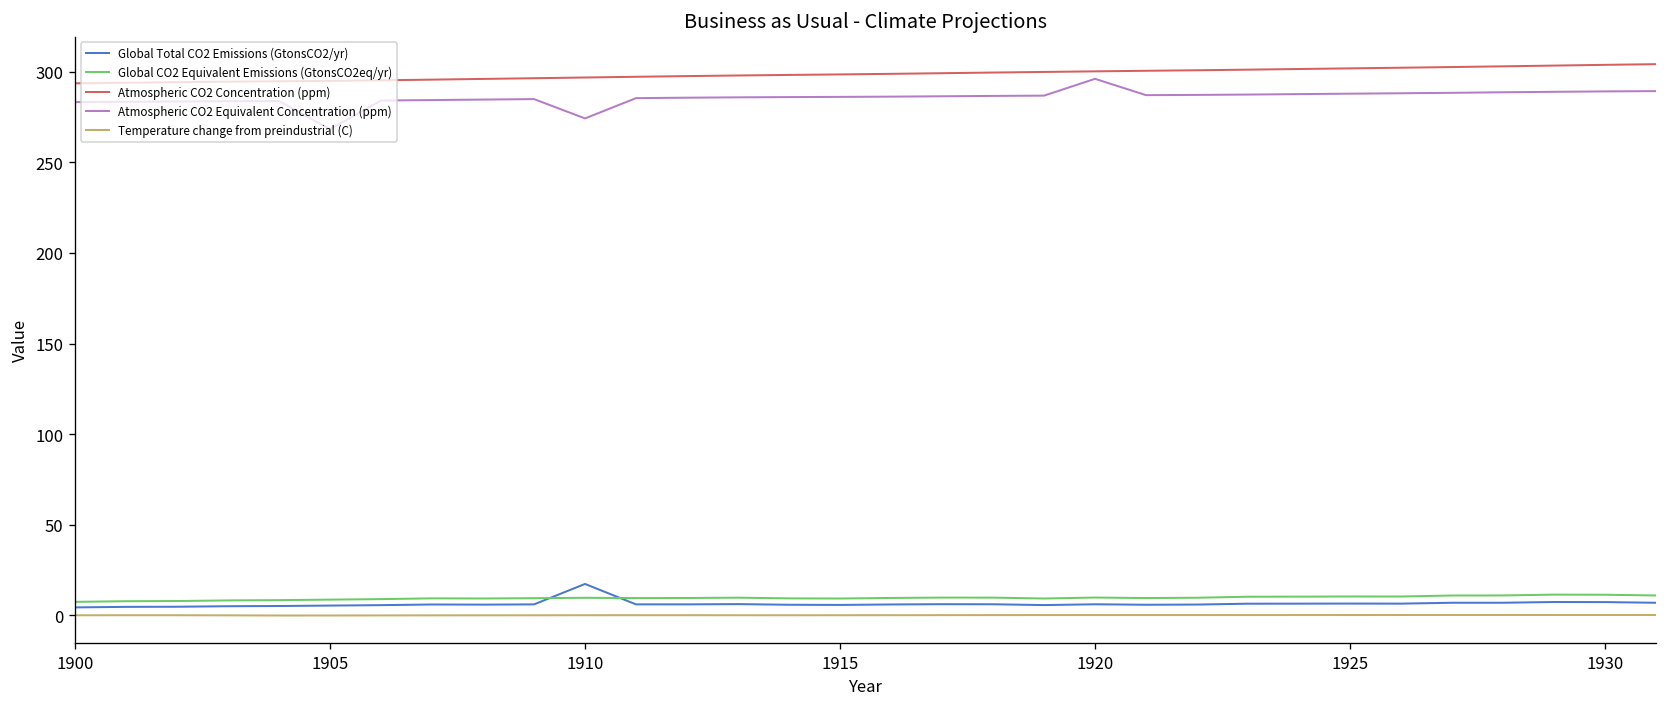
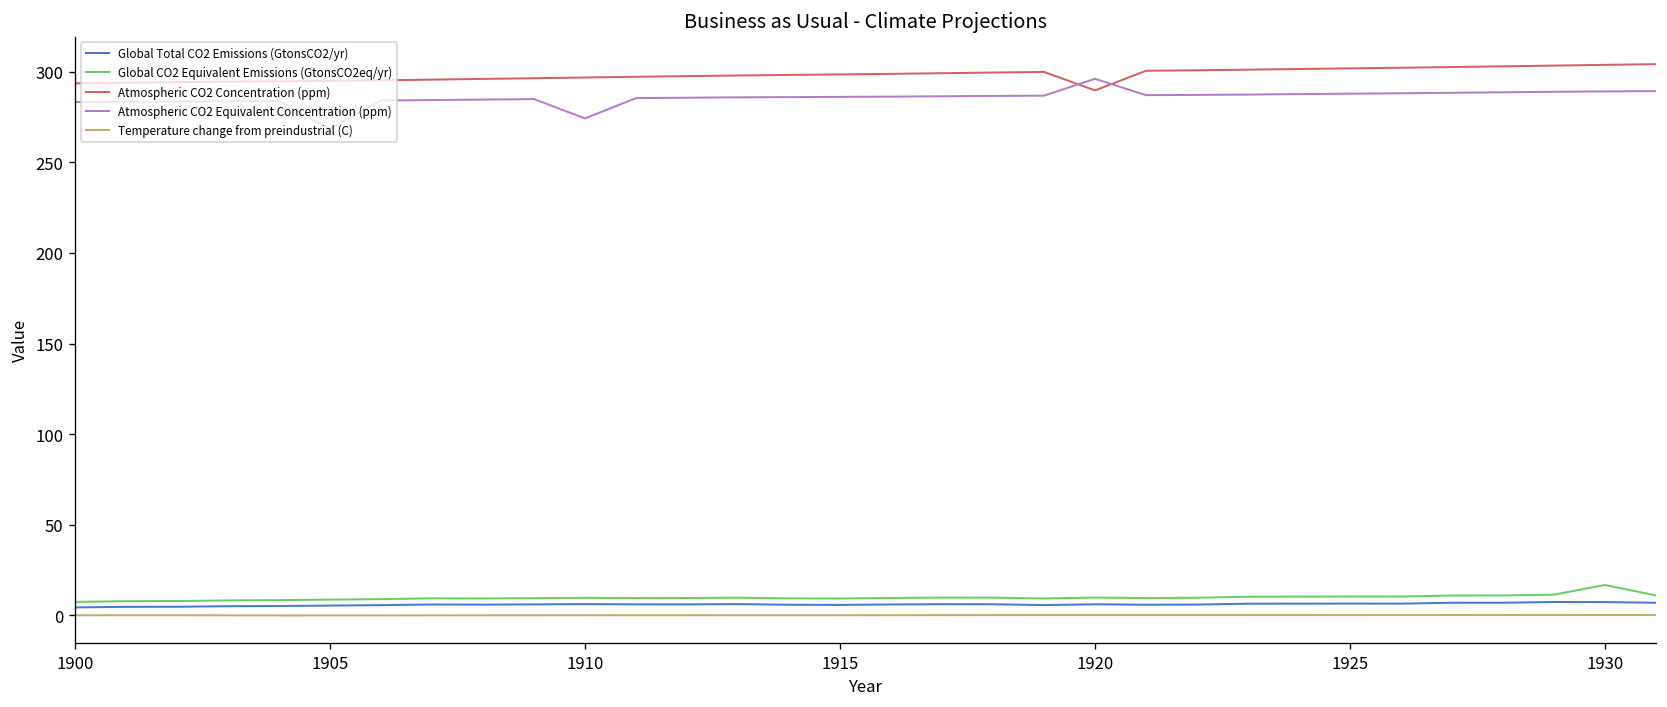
  {
    "Global Total CO2 Emissions (GtonsCO2/yr)": {
      "1900": 4,
      "1905": 5,
-     "1910": 17,
+     "1910": 6,
      "1915": 6,
      "1920": 6,
      "1925": 7,
      "1930": 7
    },
    "Global CO2 Equivalent Emissions (GtonsCO2eq/yr)": {
      "1900": 7,
      "1905": 9,
      "1910": 10,
      "1915": 9,
      "1920": 10,
      "1925": 10,
-     "1930": 11
+     "1930": 17
    },
    "Atmospheric CO2 Concentration (ppm)": {
      "1900": 294,
      "1910": 297,
      "1915": 298,
-     "1920": 300,
+     "1920": 290,
      "1925": 302,
      "1930": 304
    },
    "Atmospheric CO2 Equivalent Concentration (ppm)": {
      "1900": 283,
      "1910": 274,
      "1915": 286,
      "1920": 296,
      "1925": 288,
      "1930": 289
    },
    "Temperature change from preindustrial (C)": {
      "1900": 0,
      "1905": 0,
      "1910": 0,
      "1915": 0,
      "1920": 0,
      "1925": 0,
      "1930": 0
    }
  }
